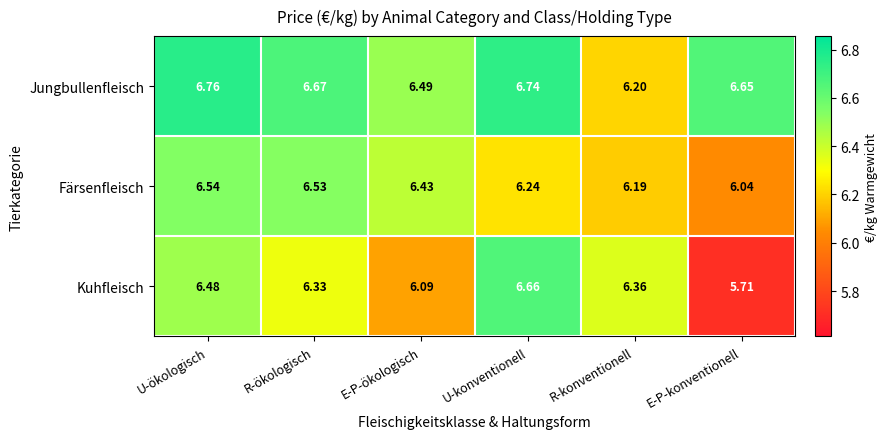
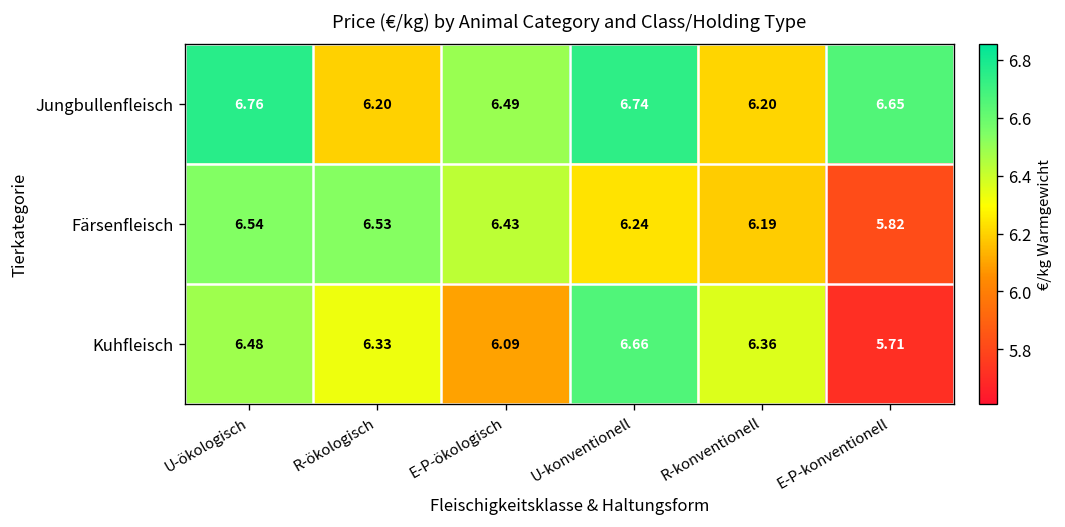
  {
    "Jungbullenfleisch": {
      "U-ökologisch": 6.76,
-     "R-ökologisch": 6.67,
+     "R-ökologisch": 6.20,
      "E-P-ökologisch": 6.49,
      "U-konventionell": 6.74,
      "R-konventionell": 6.20,
      "E-P-konventionell": 6.65
    },
    "Färsenfleisch": {
      "U-ökologisch": 6.54,
      "R-ökologisch": 6.53,
      "E-P-ökologisch": 6.43,
      "U-konventionell": 6.24,
      "R-konventionell": 6.19,
-     "E-P-konventionell": 6.04
+     "E-P-konventionell": 5.82
    },
    "Kuhfleisch": {
      "U-ökologisch": 6.48,
      "R-ökologisch": 6.33,
      "E-P-ökologisch": 6.09,
      "U-konventionell": 6.66,
      "R-konventionell": 6.36,
      "E-P-konventionell": 5.71
    }
  }
